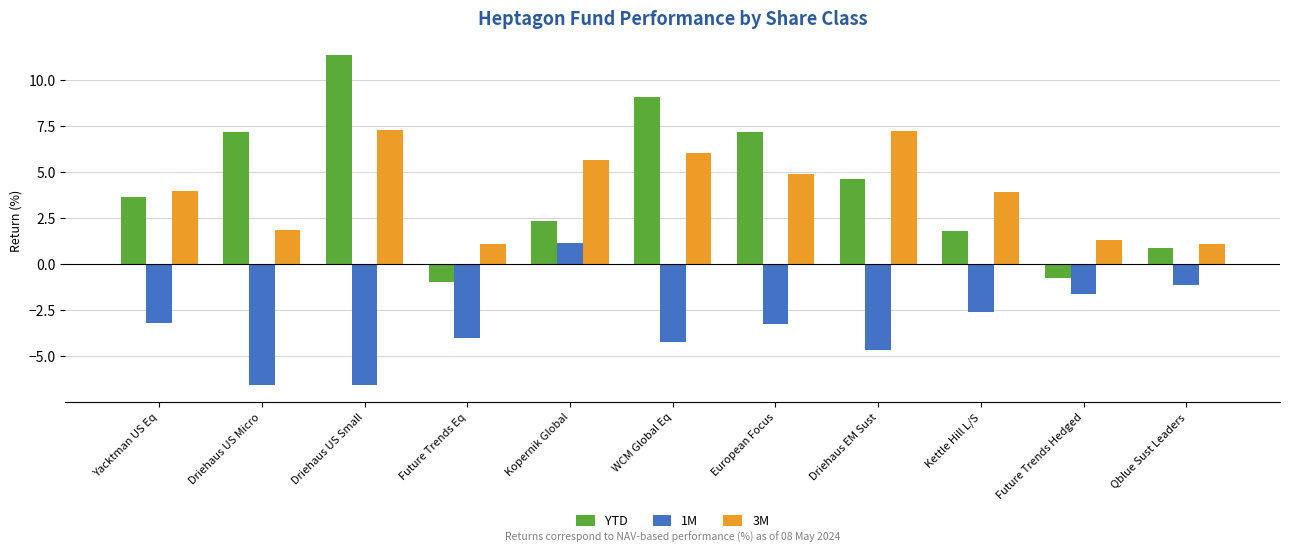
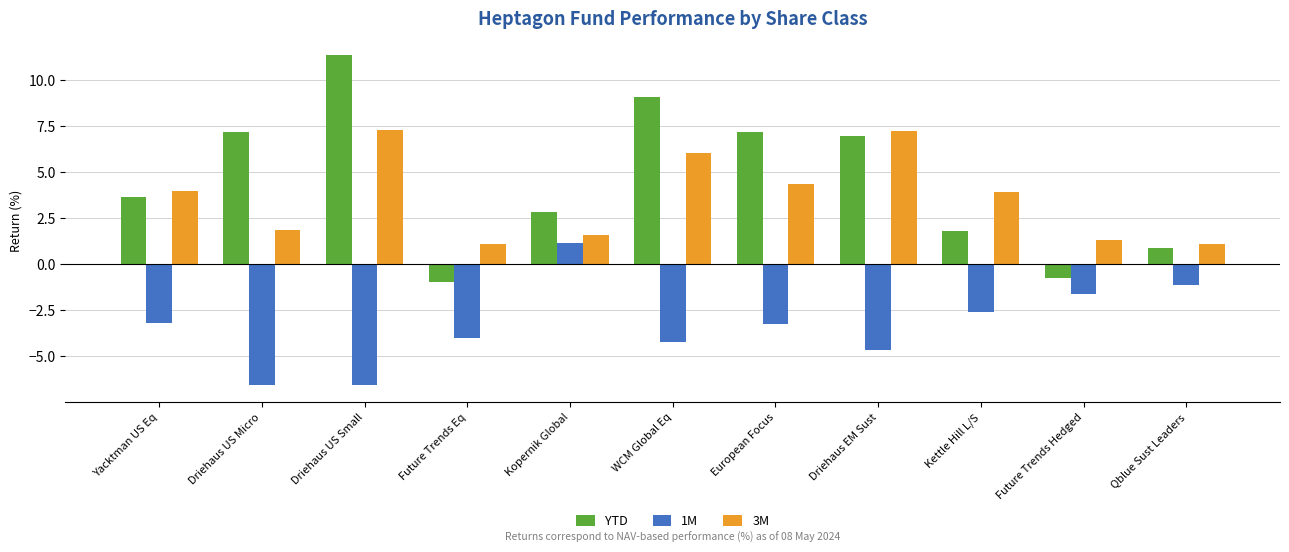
  {
    "YTD": {
      "Yacktman US Eq": 3.6,
      "Driehaus US Micro": 7.1,
      "Driehaus US Small": 11.3,
      "Future Trends Eq": -1.0,
-     "Kopernik Global": 2.4,
+     "Kopernik Global": 2.8,
      "WCM Global Eq": 9.0,
      "European Focus": 7.2,
-     "Driehaus EM Sust": 4.6,
+     "Driehaus EM Sust": 6.9,
      "Kettle Hill L/S": 1.8,
      "Future Trends Hedged": -0.8,
      "Qblue Sust Leaders": 0.9
    },
    "1M": {
      "Yacktman US Eq": -3.2,
      "Driehaus US Micro": -6.6,
      "Driehaus US Small": -6.6,
      "Future Trends Eq": -4.0,
      "Kopernik Global": 1.1,
      "WCM Global Eq": -4.3,
      "European Focus": -3.2,
      "Driehaus EM Sust": -4.7,
      "Kettle Hill L/S": -2.6,
      "Future Trends Hedged": -1.7,
      "Qblue Sust Leaders": -1.2
    },
    "3M": {
      "Yacktman US Eq": 4.0,
      "Driehaus US Micro": 1.8,
      "Driehaus US Small": 7.3,
      "Future Trends Eq": 1.1,
-     "Kopernik Global": 5.6,
+     "Kopernik Global": 1.6,
      "WCM Global Eq": 6.0,
-     "European Focus": 4.9,
+     "European Focus": 4.3,
      "Driehaus EM Sust": 7.2,
      "Kettle Hill L/S": 3.9,
      "Future Trends Hedged": 1.3,
      "Qblue Sust Leaders": 1.1
    }
  }
